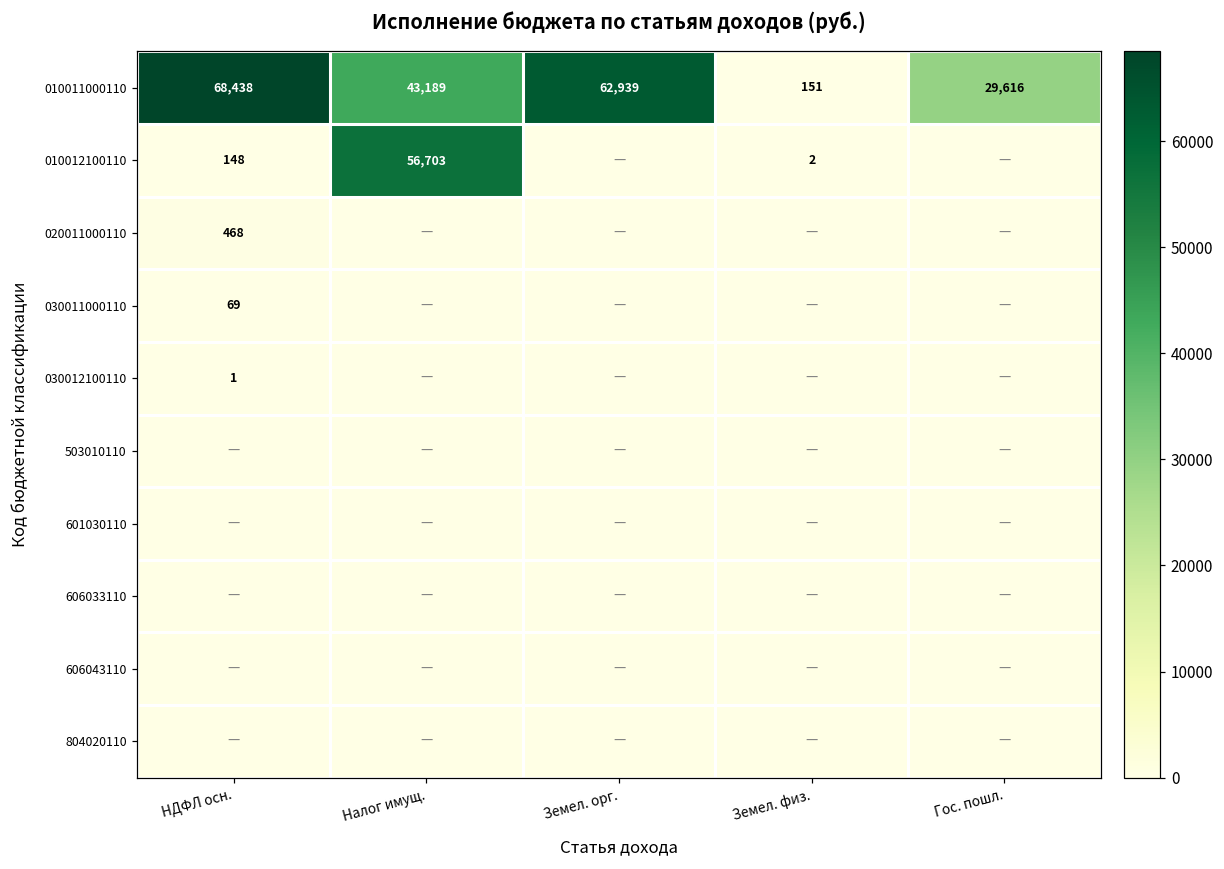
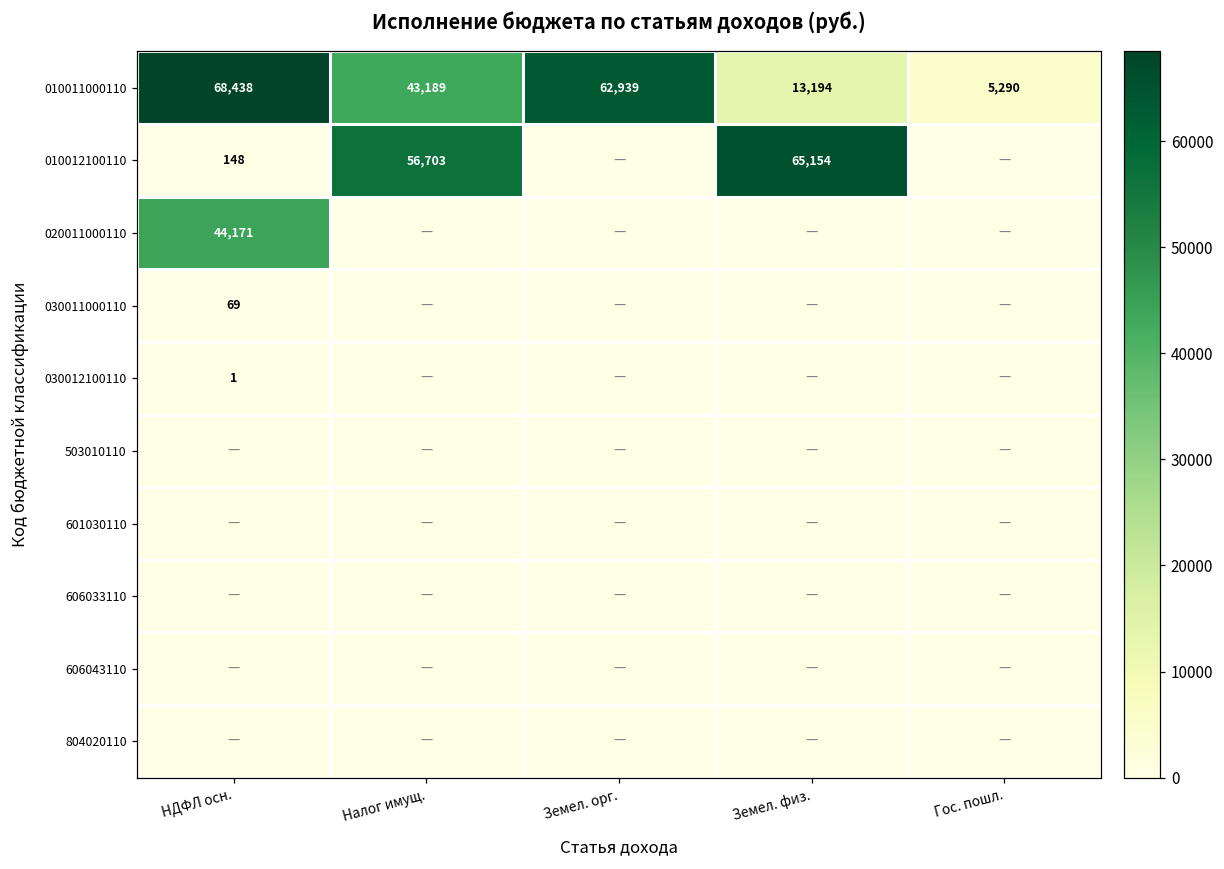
  {
    "010011000110": {
      "НДФЛ осн.": "68,438",
      "Налог имущ.": "43,189",
      "Земел. орг.": "62,939",
-     "Земел. физ.": "151",
-     "Гос. пошл.": "29,616"
+     "Земел. физ.": "13,194",
+     "Гос. пошл.": "5,290"
    },
    "010012100110": {
      "НДФЛ осн.": "148",
      "Налог имущ.": "56,703",
-     "Земел. физ.": "2"
+     "Земел. физ.": "65,154"
    },
    "020011000110": {
-     "НДФЛ осн.": "468"
+     "НДФЛ осн.": "44,171"
    },
    "030011000110": {
      "НДФЛ осн.": "69"
    },
    "030012100110": {
      "НДФЛ осн.": "1"
    }
  }
